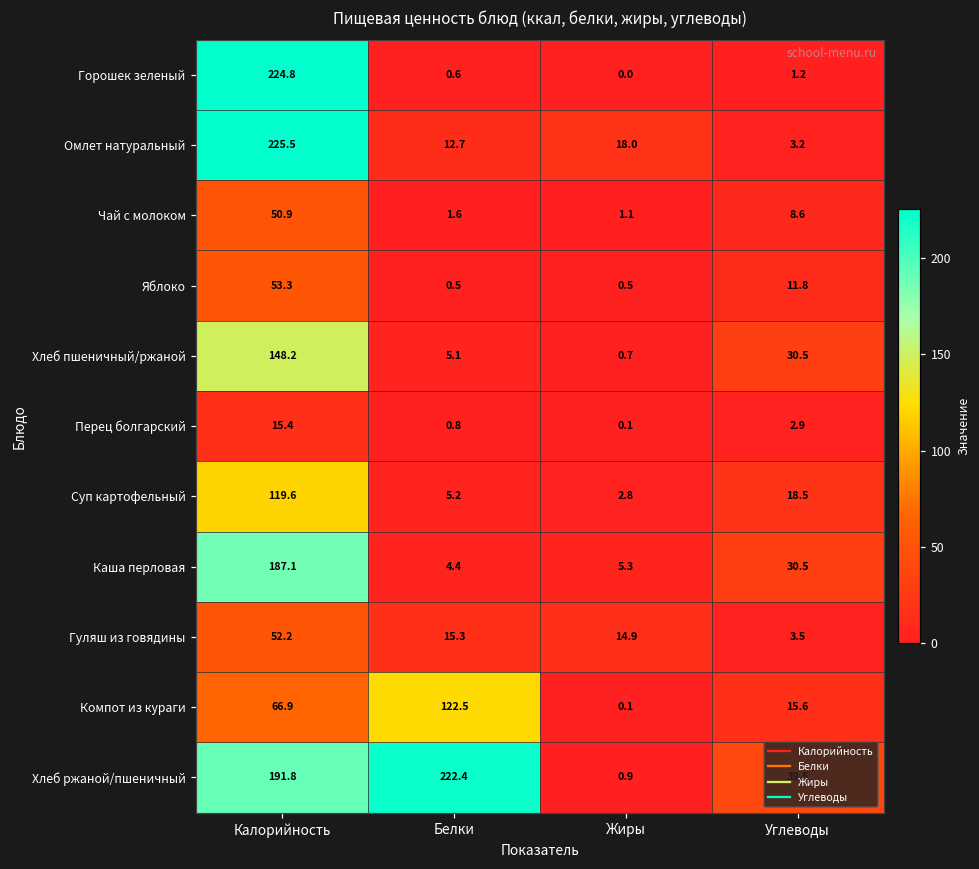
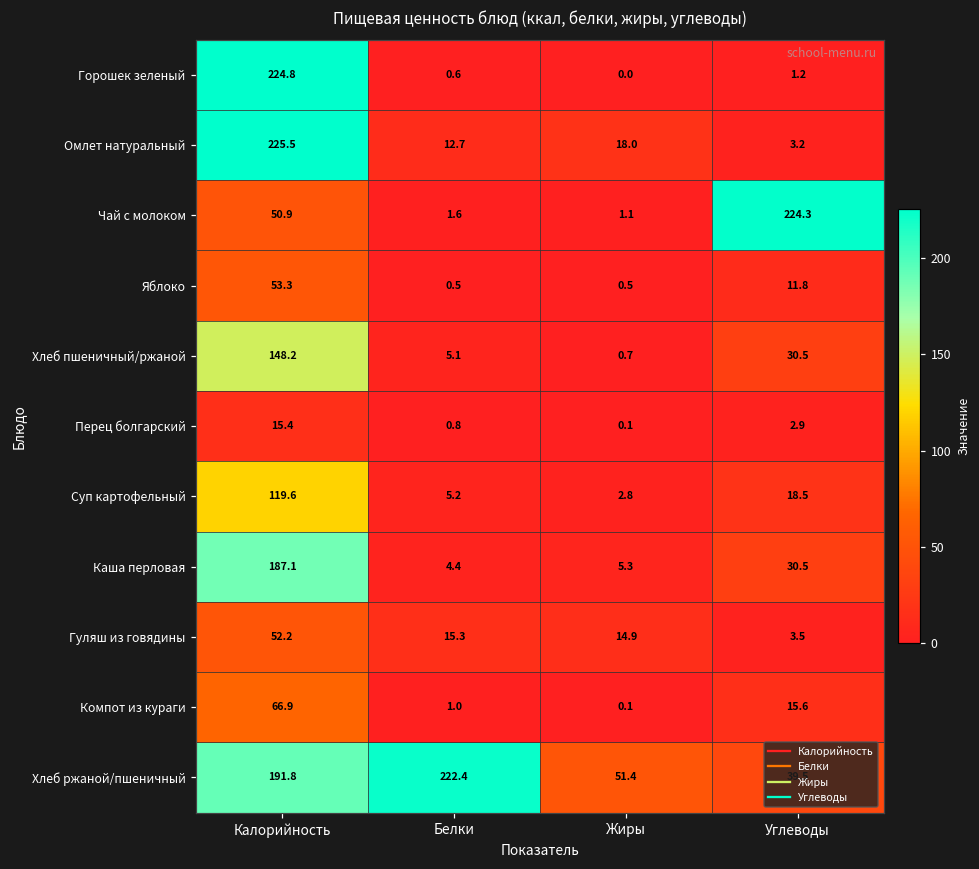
  {
    "Горошек зеленый": {
      "Калорийность": 224.8,
      "Белки": 0.6,
      "Жиры": 0.0
    },
    "Омлет натуральный": {
      "Калорийность": 225.5,
      "Белки": 12.7,
      "Жиры": 18.0,
      "Углеводы": 3.2
    },
    "Чай с молоком": {
      "Калорийность": 50.9,
      "Белки": 1.6,
      "Жиры": 1.1,
-     "Углеводы": 8.6
+     "Углеводы": 224.3
    },
    "Яблоко": {
      "Калорийность": 53.3,
      "Белки": 0.5,
      "Жиры": 0.5,
      "Углеводы": 11.8
    },
    "Хлеб пшеничный/ржаной": {
      "Калорийность": 148.2,
      "Белки": 5.1,
      "Жиры": 0.7,
      "Углеводы": 30.5
    },
    "Перец болгарский": {
      "Калорийность": 15.4,
      "Белки": 0.8,
      "Жиры": 0.1,
      "Углеводы": 2.9
    },
    "Суп картофельный": {
      "Калорийность": 119.6,
      "Белки": 5.2,
      "Жиры": 2.8,
      "Углеводы": 18.5
    },
    "Каша перловая": {
      "Калорийность": 187.1,
      "Белки": 4.4,
      "Жиры": 5.3,
      "Углеводы": 30.5
    },
    "Гуляш из говядины": {
      "Калорийность": 52.2,
      "Белки": 15.3,
      "Жиры": 14.9,
      "Углеводы": 3.5
    },
    "Компот из кураги": {
      "Калорийность": 66.9,
-     "Белки": 122.5,
+     "Белки": 1.0,
      "Жиры": 0.1,
      "Углеводы": 15.6
    },
    "Хлеб ржаной/пшеничный": {
      "Калорийность": 191.8,
      "Белки": 222.4,
-     "Жиры": 0.9
+     "Жиры": 51.4
    }
  }
